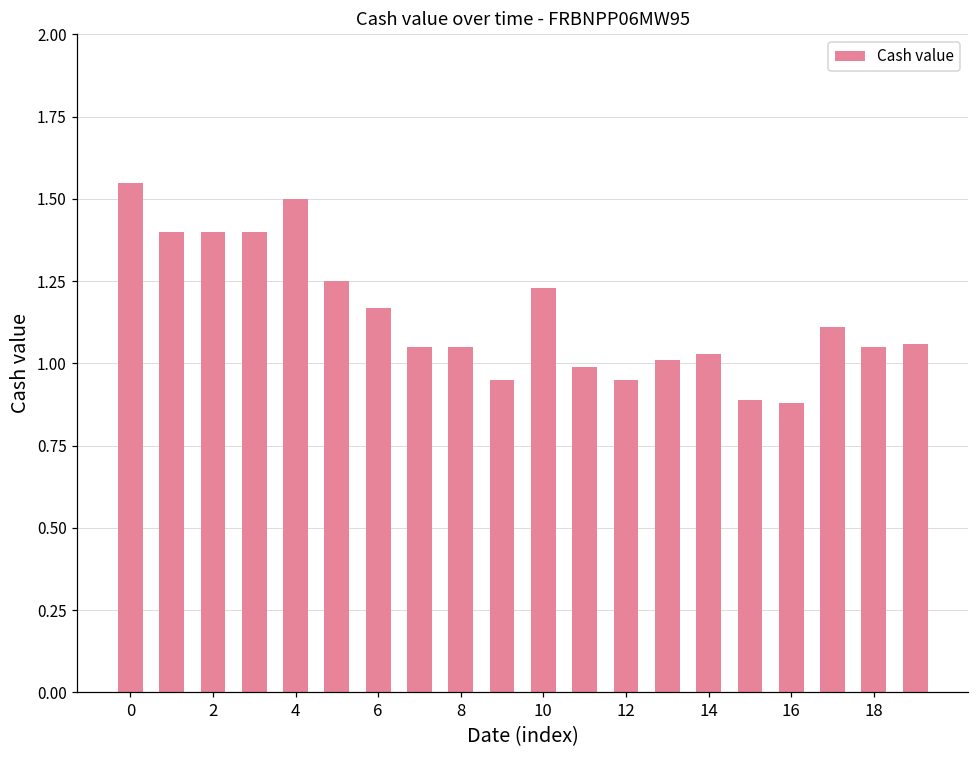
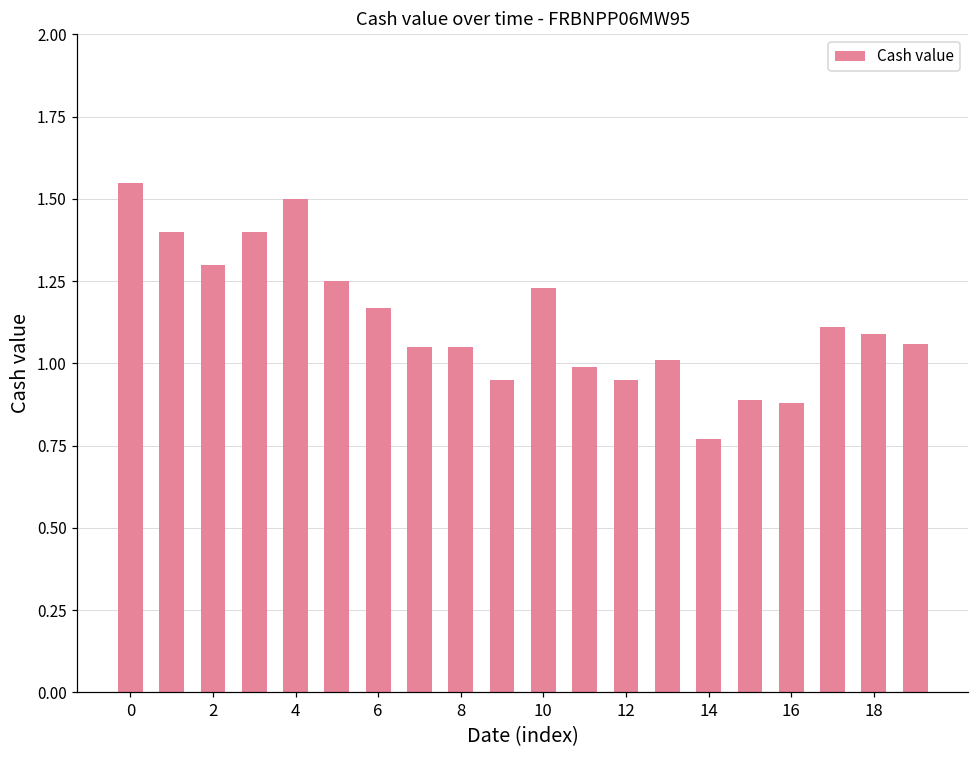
  {
    "0": 1.55,
-   "2": 1.4,
+   "2": 1.3,
    "4": 1.50,
    "6": 1.17,
    "8": 1.05,
    "10": 1.23,
    "12": 0.95,
-   "14": 1.03,
+   "14": 0.77,
    "16": 0.88,
-   "18": 1.05
+   "18": 1.09
  }
